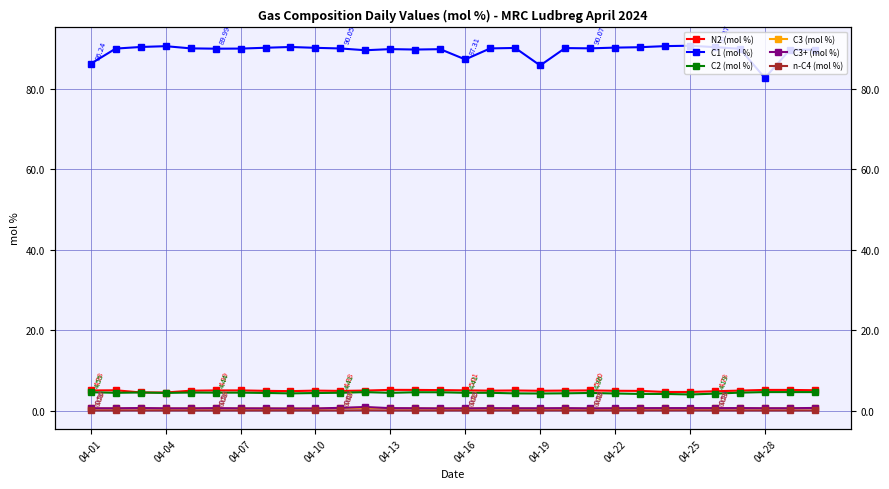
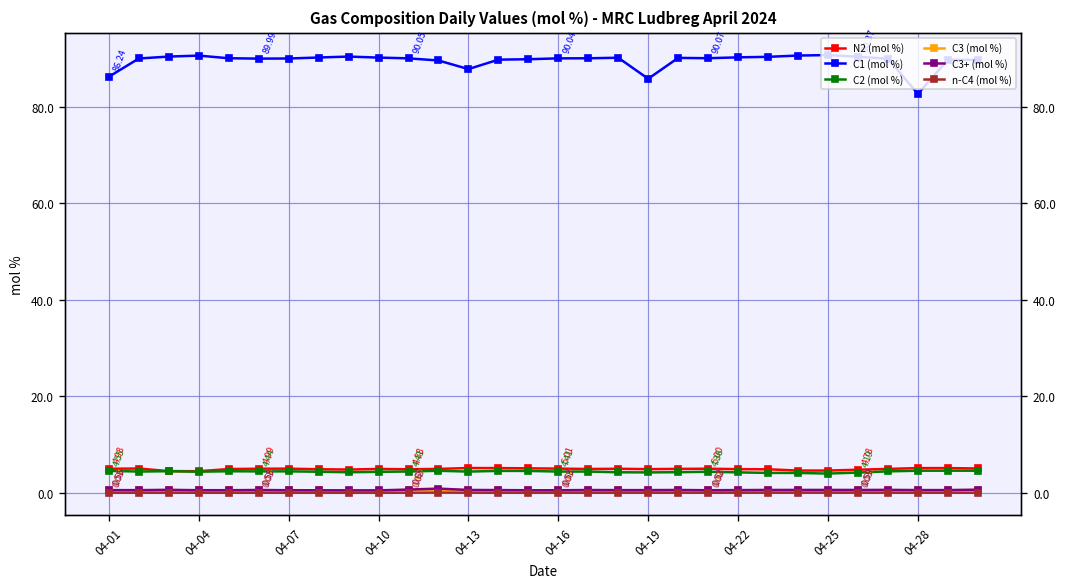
  {
    "N2 (mol %)": {
      "04-13": 5,
      "04-19": 5,
      "04-22": 5
    },
    "C1 (mol %)": {
      "04-01": 86.24,
-     "04-13": 90,
-     "04-16": 87.31
+     "04-13": 88,
+     "04-16": 90.04
    },
    "C2 (mol %)": {
      "04-13": 4,
      "04-19": 4,
      "04-22": 4
    }
  }
